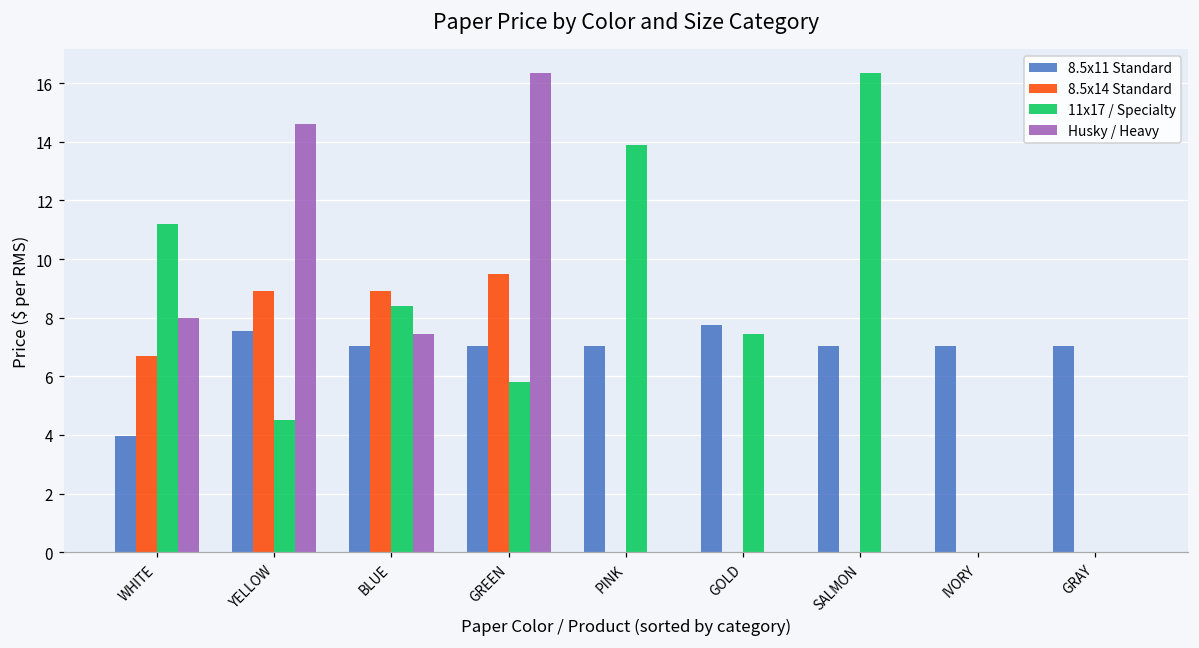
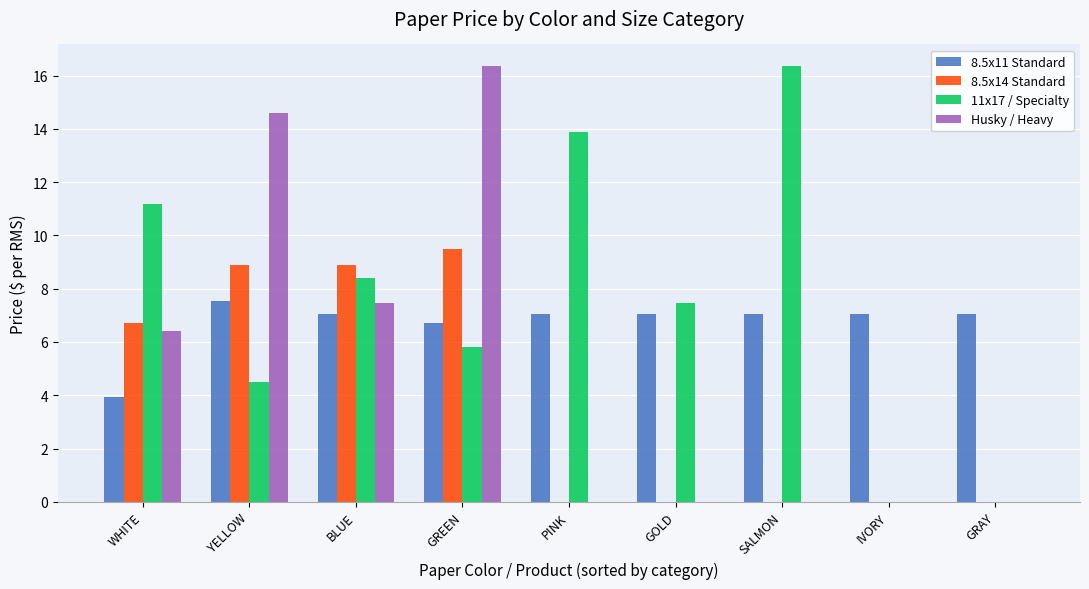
  {
    "8.5x11 Standard": {
      "WHITE": 4.0,
      "YELLOW": 7.5,
      "BLUE": 7.1,
-     "GREEN": 7.1,
+     "GREEN": 6.7,
      "PINK": 7.1,
-     "GOLD": 7.8,
+     "GOLD": 7.1,
      "SALMON": 7.1,
      "IVORY": 7.1,
      "GRAY": 7.1
    },
    "8.5x14 Standard": {
      "WHITE": 6.7,
      "YELLOW": 8.9,
      "BLUE": 8.9,
      "GREEN": 9.5,
      "PINK": 0.0,
      "GOLD": 0.0,
      "SALMON": 0.0,
      "IVORY": 0.0,
      "GRAY": 0.0
    },
    "11x17 / Specialty": {
      "WHITE": 11.2,
      "YELLOW": 4.5,
      "BLUE": 8.4,
      "GREEN": 5.8,
      "PINK": 13.9,
      "GOLD": 7.5,
      "SALMON": 16.4,
      "IVORY": 0.0,
      "GRAY": 0.0
    },
    "Husky / Heavy": {
-     "WHITE": 8.0,
+     "WHITE": 6.4,
      "YELLOW": 14.6,
      "BLUE": 7.5,
      "GREEN": 16.4,
      "PINK": 0.0,
      "GOLD": 0.0,
      "SALMON": 0.0,
      "IVORY": 0.0,
      "GRAY": 0.0
    }
  }
